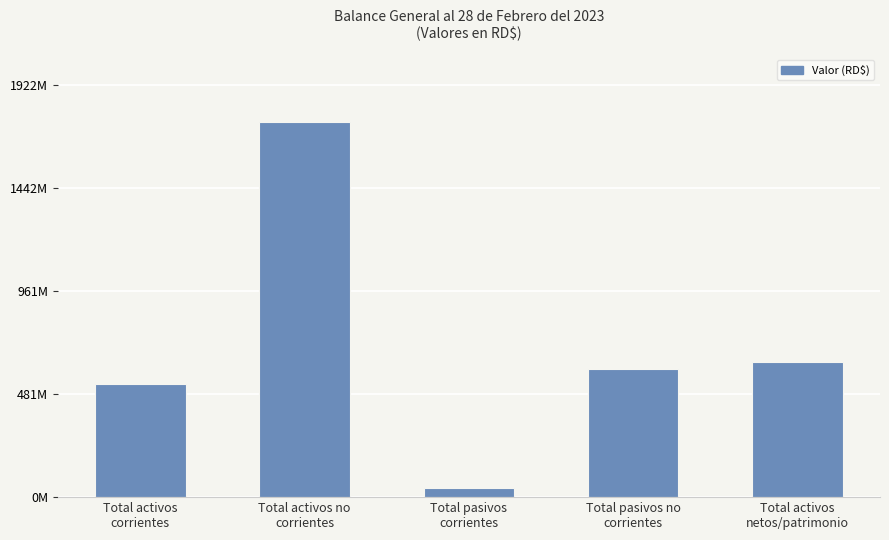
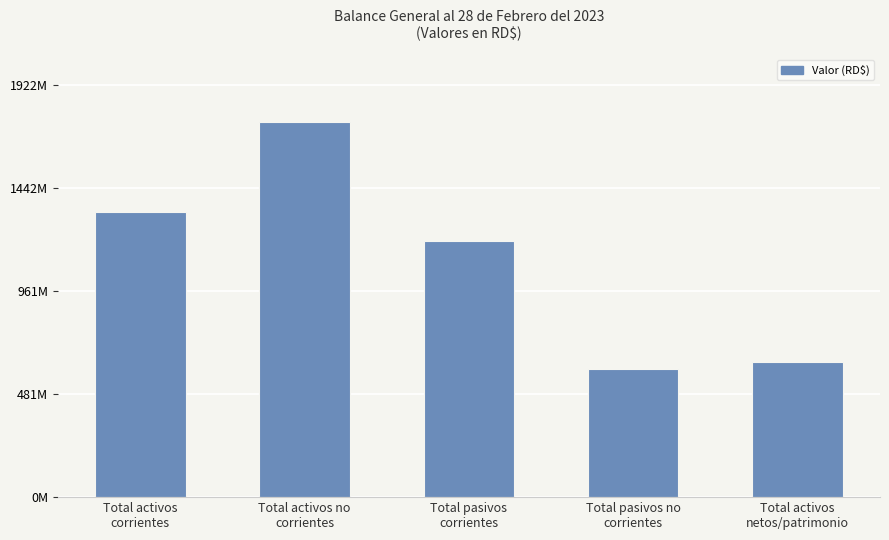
  {
-   "Total activos corrientes": 530000000,
+   "Total activos corrientes": 1330000000,
    "Total activos no corrientes": 1750000000,
-   "Total pasivos corrientes": 40000000,
+   "Total pasivos corrientes": 1190000000,
    "Total pasivos no corrientes": 600000000,
    "Total activos netos/patrimonio": 630000000
  }
